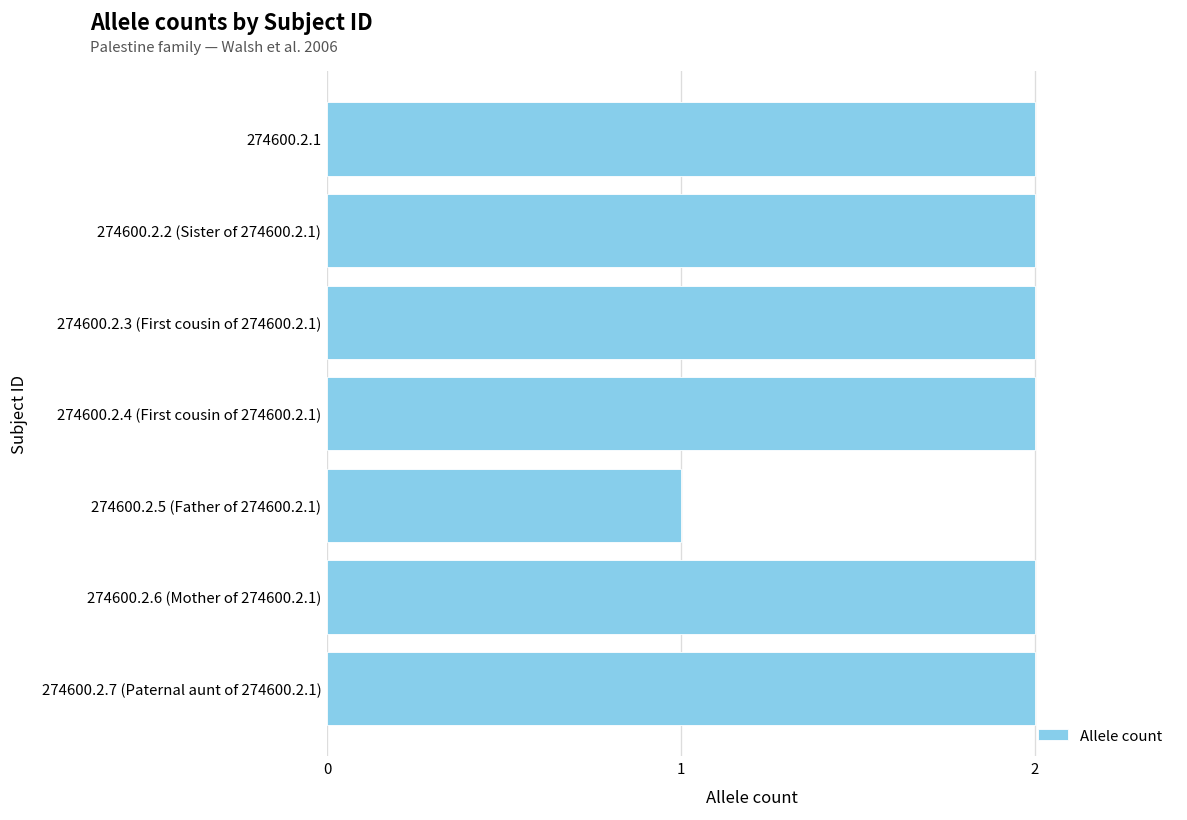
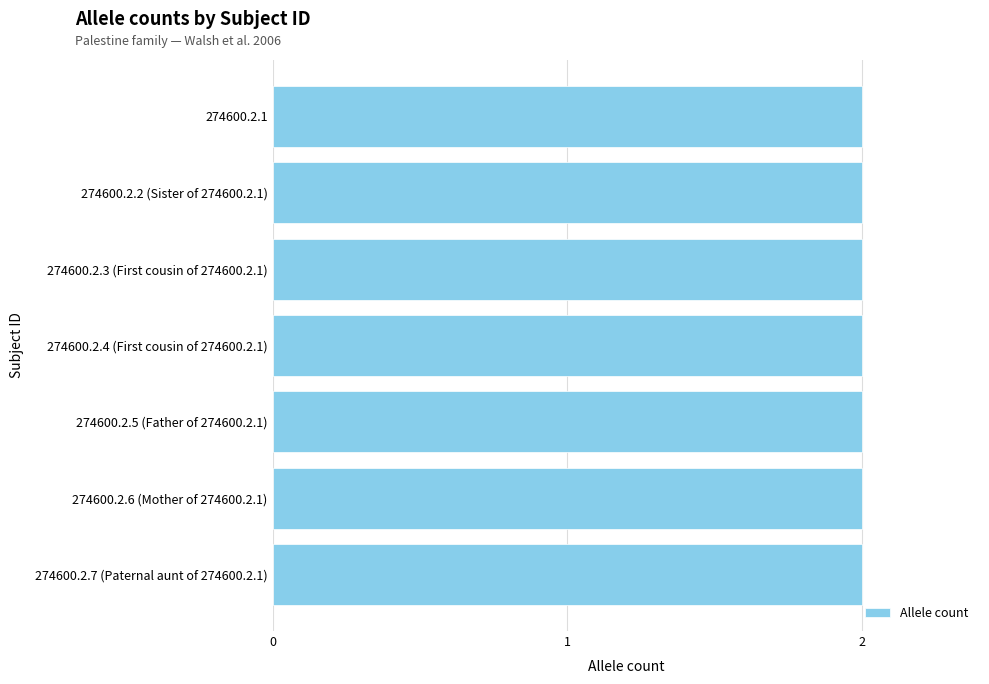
  {
    "274600.2.1": 2,
    "274600.2.2 (Sister of 274600.2.1)": 2,
    "274600.2.3 (First cousin of 274600.2.1)": 2,
    "274600.2.4 (First cousin of 274600.2.1)": 2,
-   "274600.2.5 (Father of 274600.2.1)": 1,
+   "274600.2.5 (Father of 274600.2.1)": 2,
    "274600.2.6 (Mother of 274600.2.1)": 2,
    "274600.2.7 (Paternal aunt of 274600.2.1)": 2
  }
